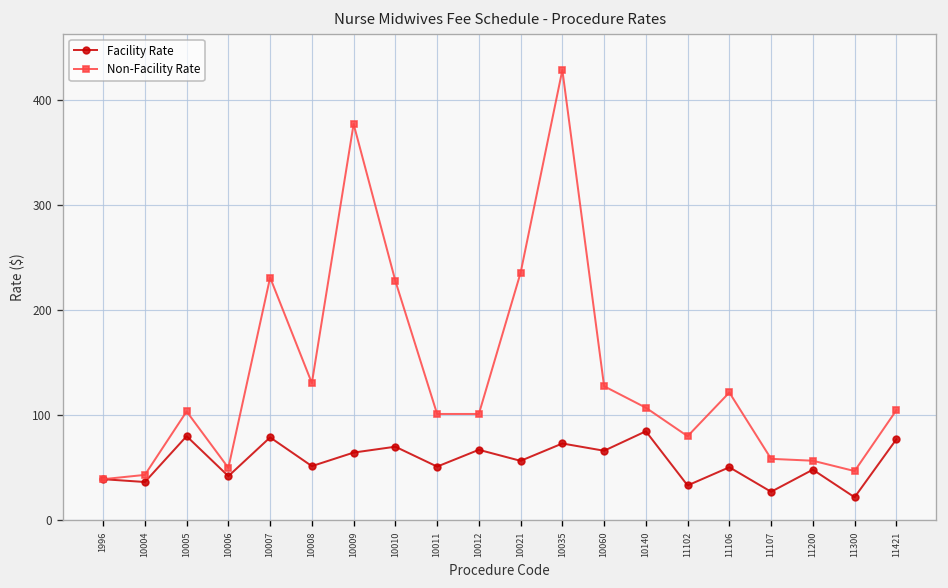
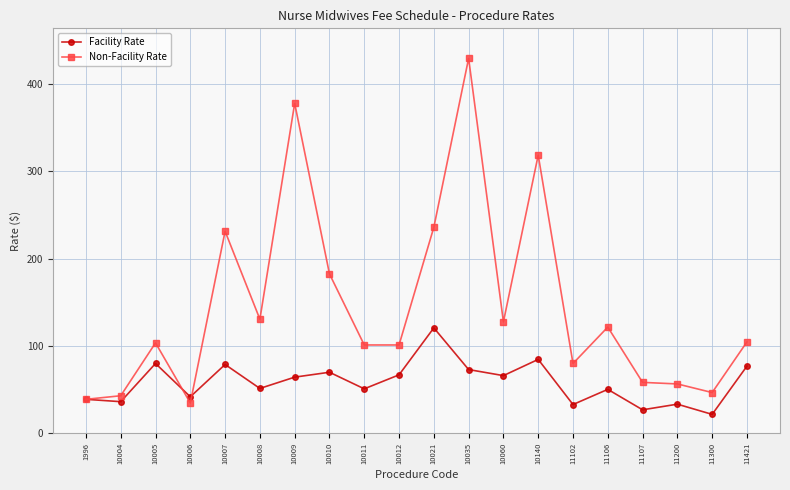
  {
    "Facility Rate": {
      "10004": 40,
      "10005": 80,
      "10006": 40,
      "10007": 80,
      "10008": 50,
      "10009": 60,
      "10010": 70,
      "10011": 50,
      "10012": 70,
-     "10021": 60,
+     "10021": 120,
      "10035": 70,
      "10060": 70,
      "10140": 80,
      "11102": 30,
      "11106": 50,
      "11107": 30,
-     "11200": 50,
+     "11200": 30,
      "11300": 20,
      "11421": 80
    },
    "Non-Facility Rate": {
      "10004": 40,
      "10005": 100,
-     "10006": 50,
+     "10006": 30,
      "10007": 230,
      "10008": 130,
      "10009": 380,
-     "10010": 230,
+     "10010": 180,
      "10011": 100,
      "10012": 100,
      "10021": 240,
      "10035": 430,
      "10060": 130,
-     "10140": 110,
+     "10140": 320,
      "11102": 80,
      "11106": 120,
      "11107": 60,
      "11200": 60,
      "11300": 50,
      "11421": 100
    }
  }
